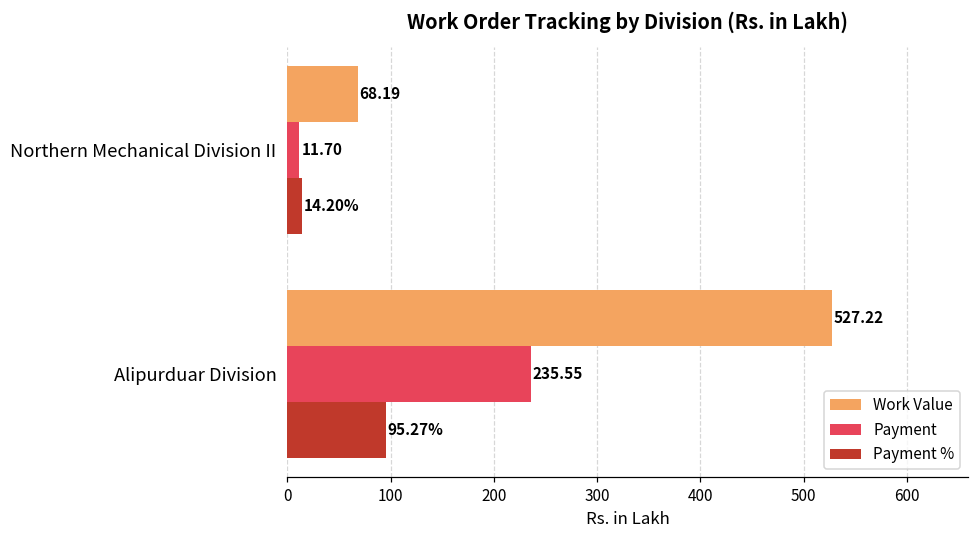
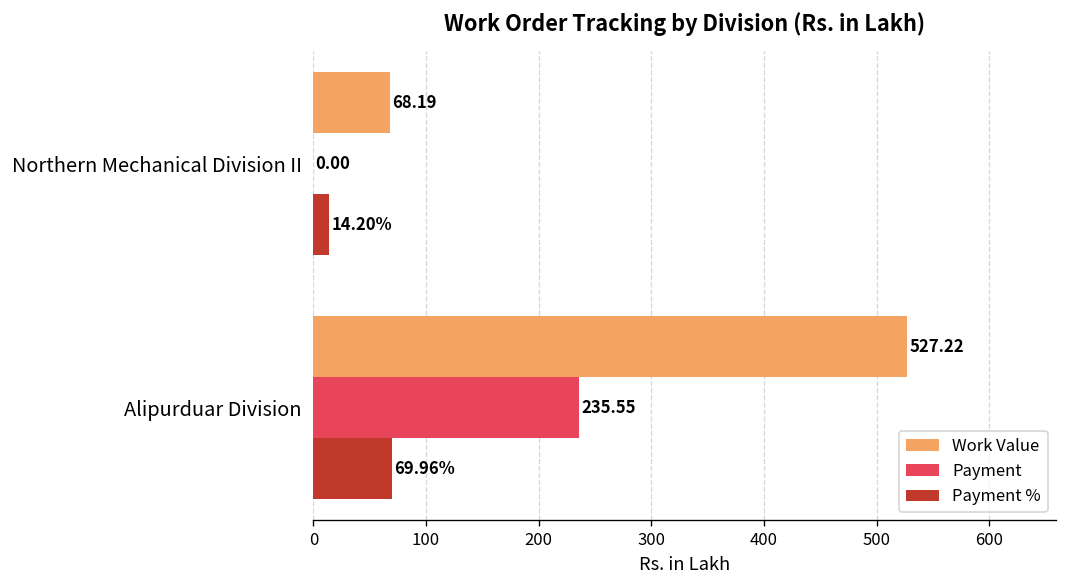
  {
    "Work Value": {
      "Northern Mechanical Division II": "68.19",
      "Alipurduar Division": "527.22"
    },
    "Payment": {
-     "Northern Mechanical Division II": "11.70",
+     "Northern Mechanical Division II": "0.00",
      "Alipurduar Division": "235.55"
    },
    "Payment %": {
      "Northern Mechanical Division II": "14.20%",
-     "Alipurduar Division": "95.27%"
+     "Alipurduar Division": "69.96%"
    }
  }
